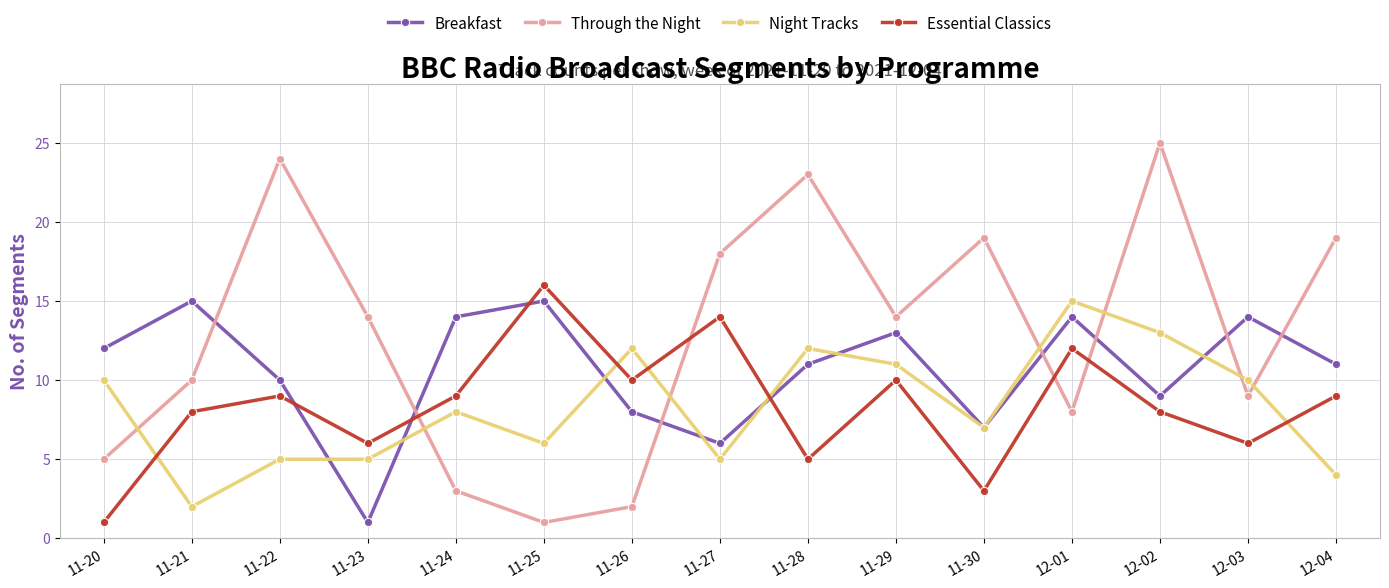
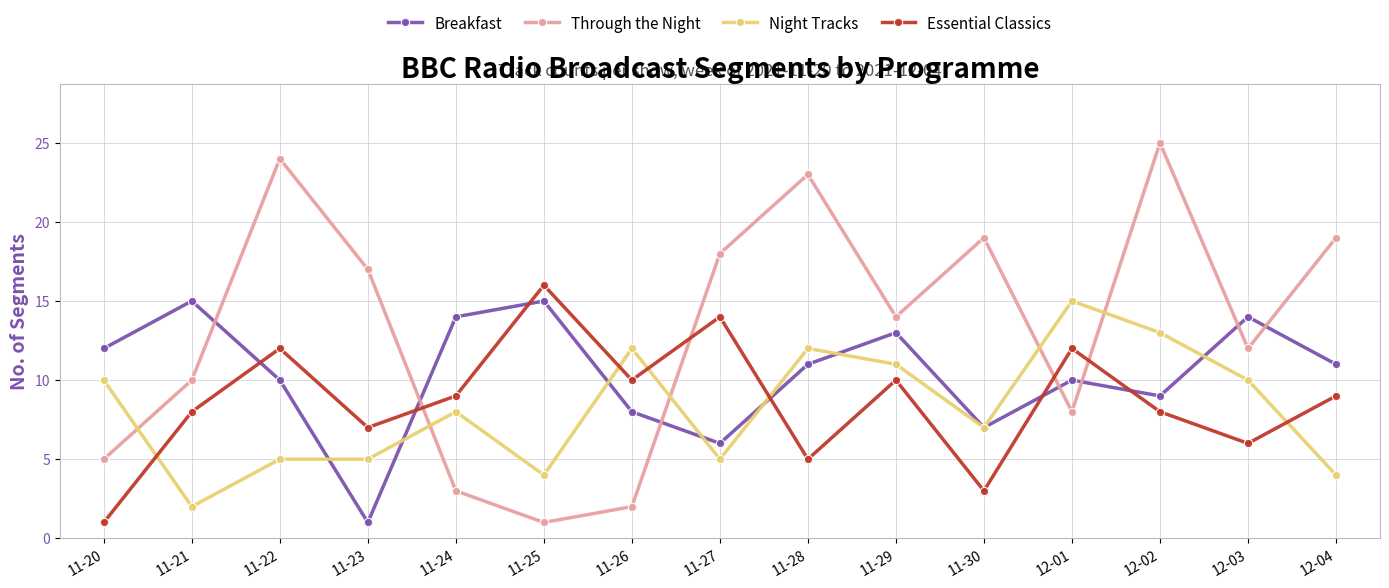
  {
    "Breakfast": {
      "11-20": 12,
      "11-21": 15,
      "11-22": 10,
      "11-23": 1,
      "11-24": 14,
      "11-25": 15,
      "11-26": 8,
      "11-27": 6,
      "11-28": 11,
      "11-29": 13,
-     "12-01": 14,
+     "12-01": 10,
      "12-02": 9,
      "12-03": 14,
      "12-04": 11
    },
    "Through the Night": {
      "11-20": 5,
      "11-21": 10,
      "11-22": 24,
-     "11-23": 14,
+     "11-23": 17,
      "11-24": 3,
      "11-25": 1,
      "11-26": 2,
      "11-27": 18,
      "11-28": 23,
      "11-29": 14,
      "11-30": 19,
      "12-01": 8,
      "12-02": 25,
-     "12-03": 9,
+     "12-03": 12,
      "12-04": 19
    },
    "Night Tracks": {
      "11-20": 10,
      "11-21": 2,
      "11-22": 5,
      "11-23": 5,
      "11-24": 8,
-     "11-25": 6,
+     "11-25": 4,
      "11-26": 12,
      "11-27": 5,
      "11-28": 12,
      "11-29": 11,
      "12-01": 15,
      "12-02": 13,
      "12-03": 10,
      "12-04": 4
    },
    "Essential Classics": {
      "11-20": 1,
      "11-21": 8,
-     "11-22": 9,
-     "11-23": 6,
+     "11-22": 12,
+     "11-23": 7,
      "11-24": 9,
      "11-25": 16,
      "11-26": 10,
      "11-27": 14,
      "11-28": 5,
      "11-29": 10,
      "11-30": 3,
      "12-01": 12,
      "12-02": 8,
      "12-03": 6,
      "12-04": 9
    }
  }
